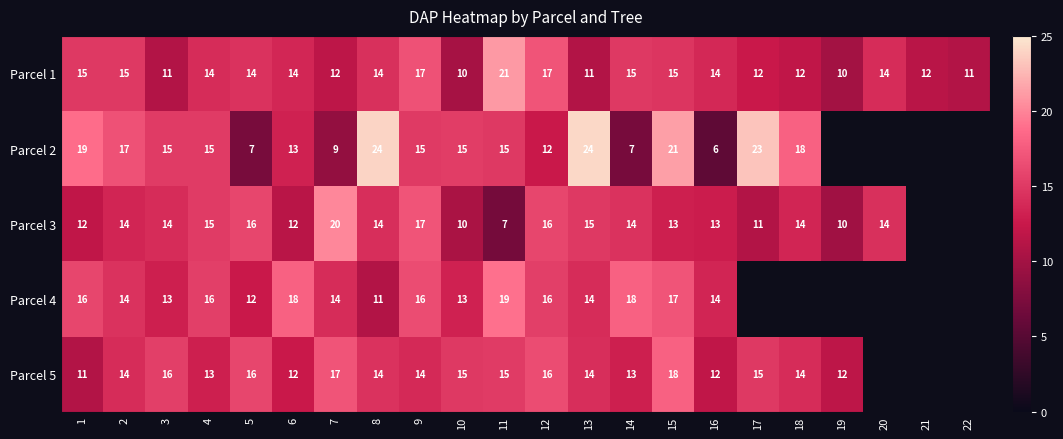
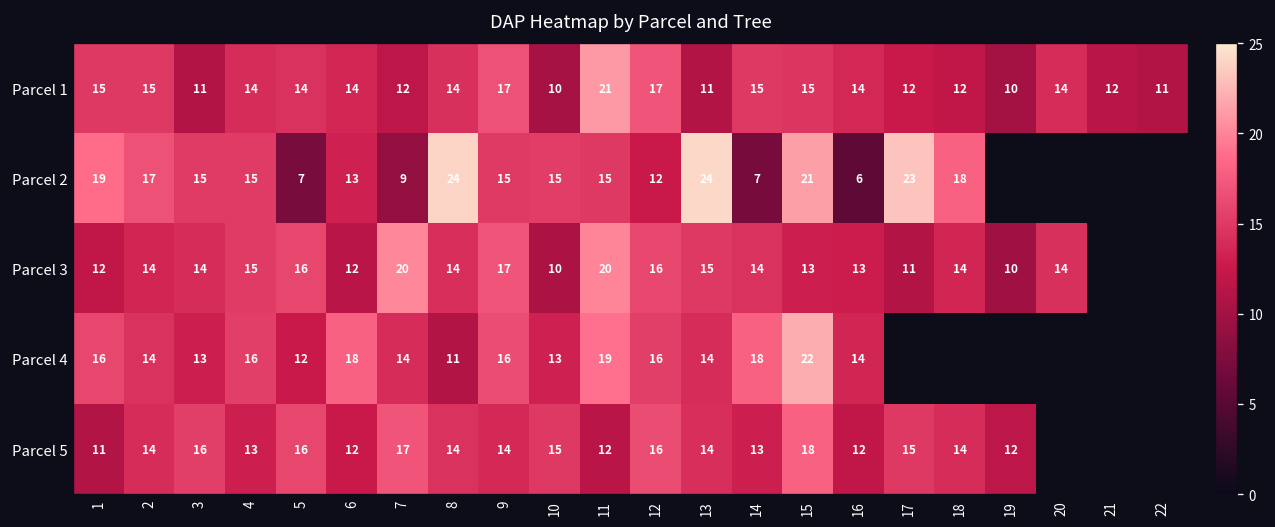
  {
    "Parcel 1": {
      "1": 15,
      "2": 15,
      "3": 11,
      "4": 14,
      "5": 14,
      "6": 14,
      "7": 12,
      "8": 14,
      "9": 17,
      "10": 10,
      "11": 21,
      "12": 17,
      "13": 11,
      "14": 15,
      "15": 15,
      "16": 14,
      "17": 12,
      "18": 12,
      "19": 10,
      "20": 14,
      "21": 12,
      "22": 11
    },
    "Parcel 2": {
      "1": 19,
      "2": 17,
      "3": 15,
      "4": 15,
      "5": 7,
      "6": 13,
      "7": 9,
      "8": 24,
      "9": 15,
      "10": 15,
      "11": 15,
      "12": 12,
      "13": 24,
      "14": 7,
      "15": 21,
      "16": 6,
      "17": 23,
      "18": 18
    },
    "Parcel 3": {
      "1": 12,
      "2": 14,
      "3": 14,
      "4": 15,
      "5": 16,
      "6": 12,
      "7": 20,
      "8": 14,
      "9": 17,
      "10": 10,
-     "11": 7,
+     "11": 20,
      "12": 16,
      "13": 15,
      "14": 14,
      "15": 13,
      "16": 13,
      "17": 11,
      "18": 14,
      "19": 10,
      "20": 14
    },
    "Parcel 4": {
      "1": 16,
      "2": 14,
      "3": 13,
      "4": 16,
      "5": 12,
      "6": 18,
      "7": 14,
      "8": 11,
      "9": 16,
      "10": 13,
      "11": 19,
      "12": 16,
      "13": 14,
      "14": 18,
-     "15": 17,
+     "15": 22,
      "16": 14
    },
    "Parcel 5": {
      "1": 11,
      "2": 14,
      "3": 16,
      "4": 13,
      "5": 16,
      "6": 12,
      "7": 17,
      "8": 14,
      "9": 14,
      "10": 15,
-     "11": 15,
+     "11": 12,
      "12": 16,
      "13": 14,
      "14": 13,
      "15": 18,
      "16": 12,
      "17": 15,
      "18": 14,
      "19": 12
    }
  }
